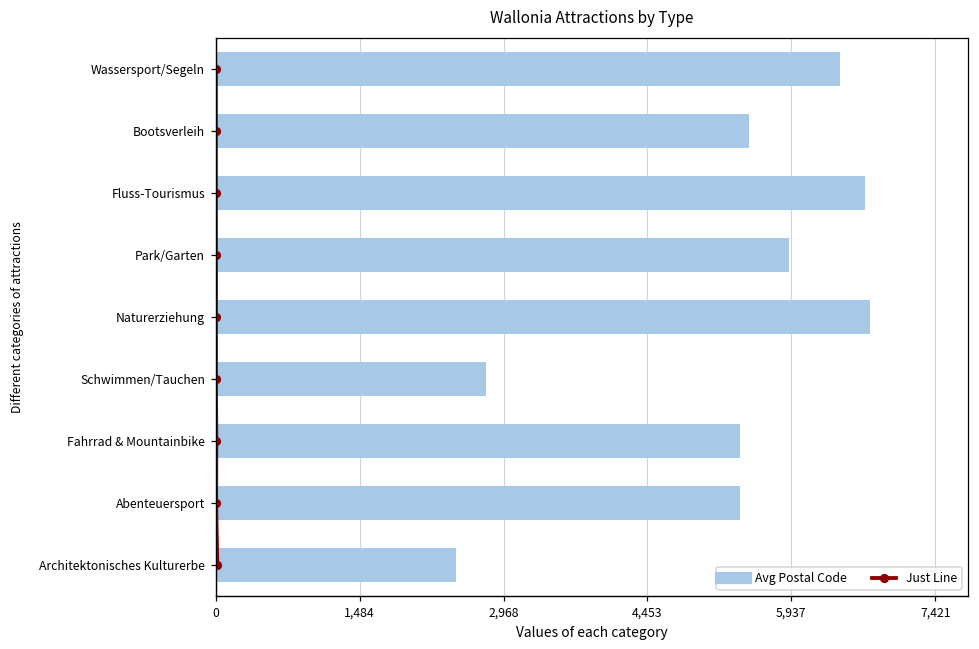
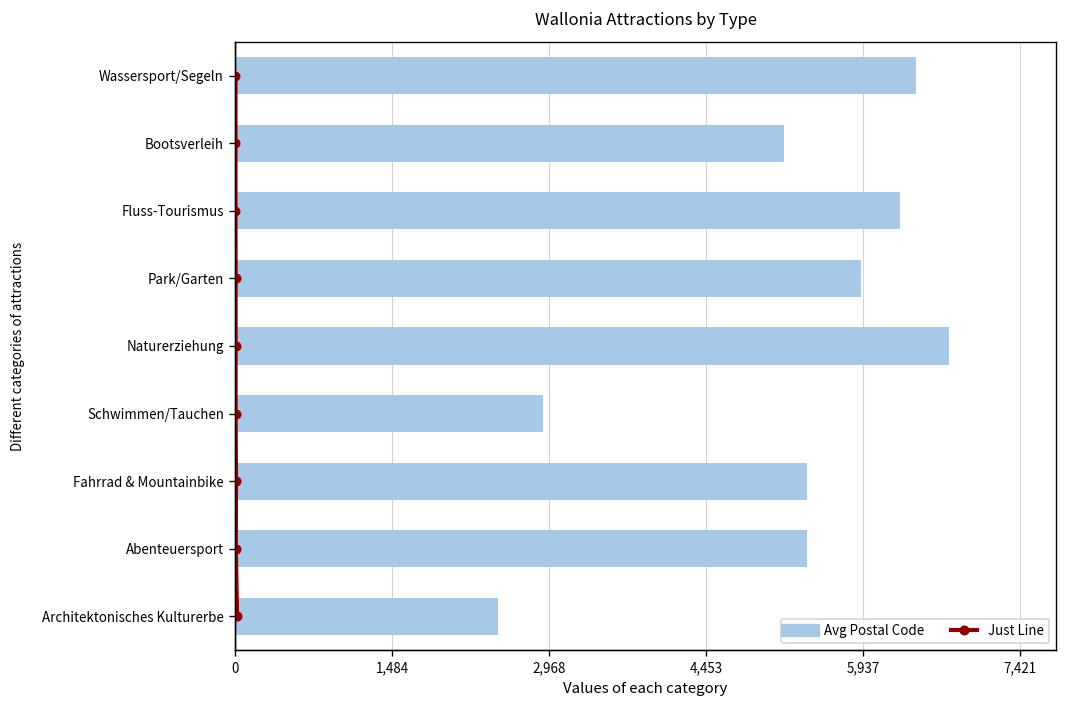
  {
    "Avg Postal Code": {
      "Wassersport/Segeln": "6,400",
-     "Bootsverleih": "5,500",
-     "Fluss-Tourismus": "6,700",
+     "Bootsverleih": "5,200",
+     "Fluss-Tourismus": "6,300",
      "Park/Garten": "5,900",
      "Naturerziehung": "6,700",
-     "Schwimmen/Tauchen": "2,800",
+     "Schwimmen/Tauchen": "2,900",
      "Fahrrad & Mountainbike": "5,400",
      "Abenteuersport": "5,400",
      "Architektonisches Kulturerbe": "2,500"
    }
  }
